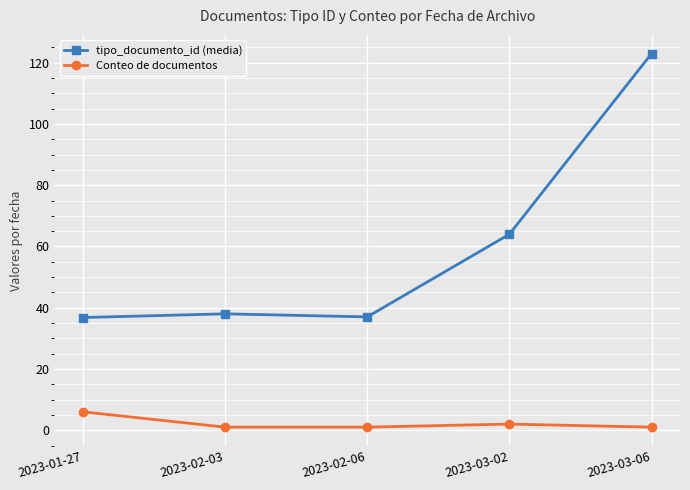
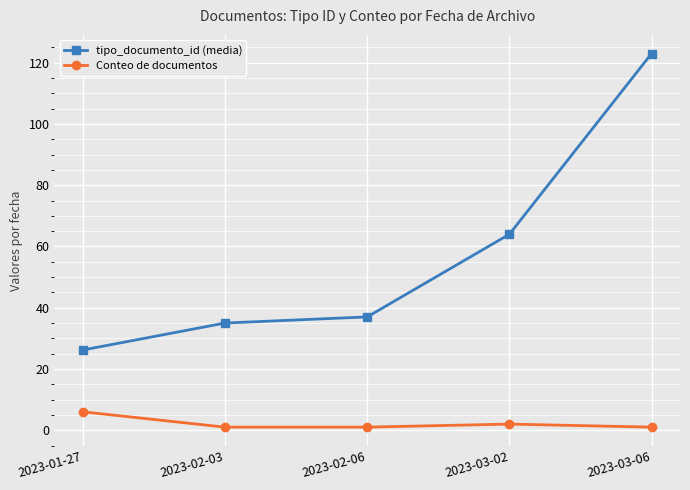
  {
    "tipo_documento_id (media)": {
-     "2023-01-27": 37,
-     "2023-02-03": 38,
+     "2023-01-27": 26,
+     "2023-02-03": 35,
      "2023-02-06": 37,
      "2023-03-02": 64,
      "2023-03-06": 123
    },
    "Conteo de documentos": {
      "2023-01-27": 6,
      "2023-02-03": 1,
      "2023-02-06": 1,
      "2023-03-02": 2,
      "2023-03-06": 1
    }
  }
